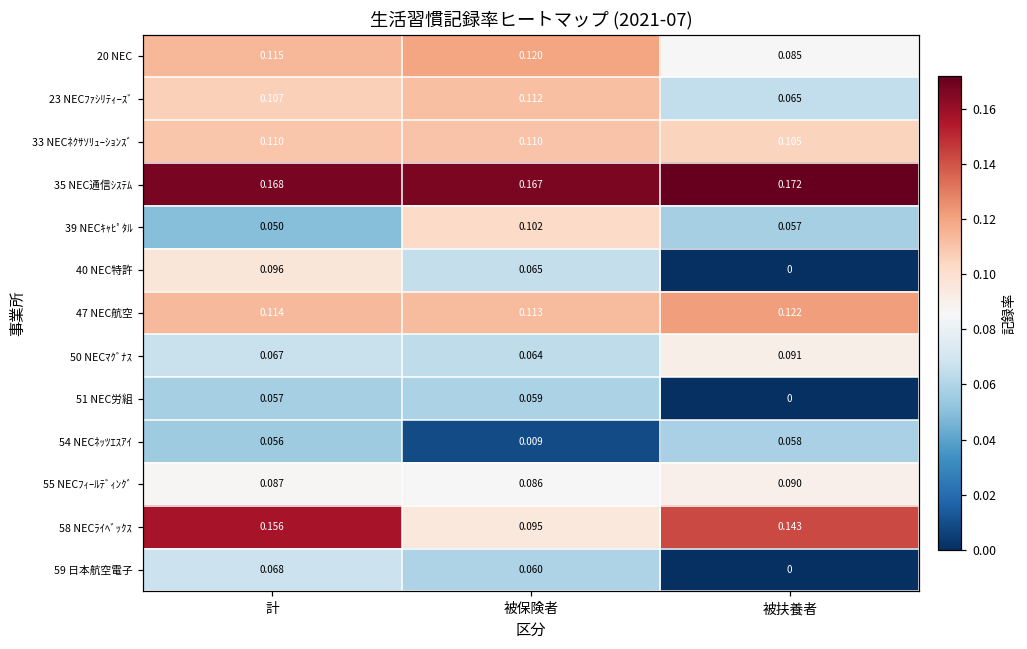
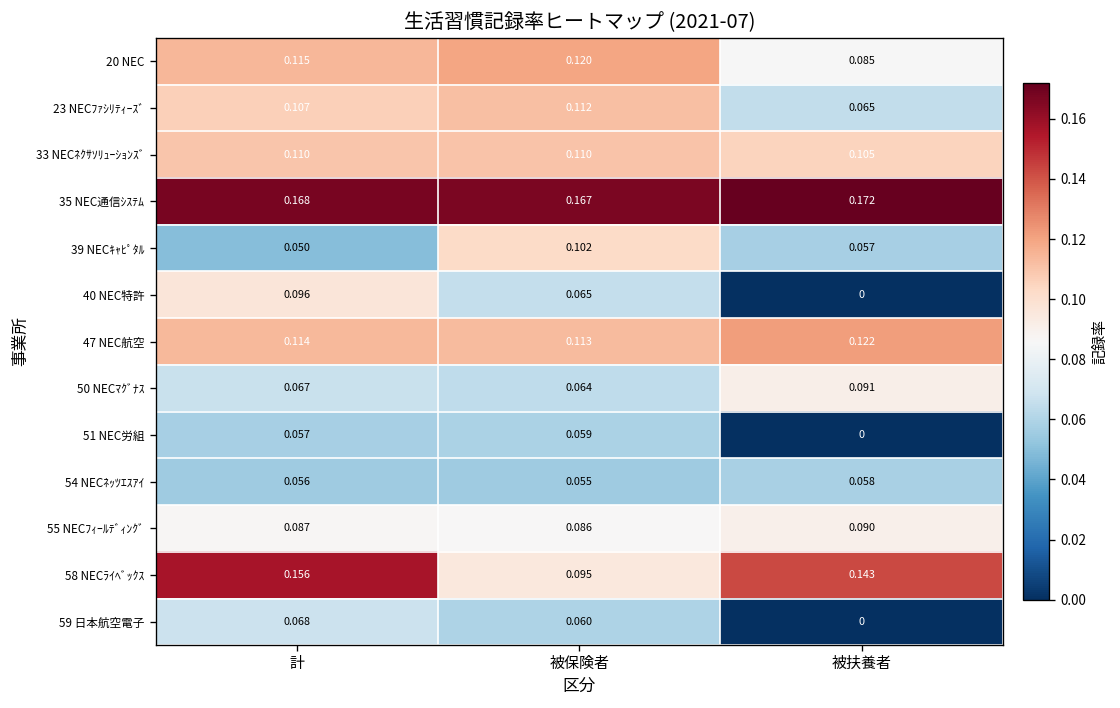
  {
    "20 NEC": {
      "計": 0.115,
      "被保険者": 0.120,
      "被扶養者": 0.085
    },
    "23 NECﾌｧｼﾘﾃｨｰｽﾞ": {
      "計": 0.107,
      "被保険者": 0.112,
      "被扶養者": 0.065
    },
    "33 NECﾈｸｻｿﾘｭｰｼｮﾝｽﾞ": {
      "計": 0.110,
      "被保険者": 0.110,
      "被扶養者": 0.105
    },
    "35 NEC通信ｼｽﾃﾑ": {
      "計": 0.168,
      "被保険者": 0.167,
      "被扶養者": 0.172
    },
    "39 NECｷｬﾋﾟﾀﾙ": {
      "計": 0.050,
      "被保険者": 0.102,
      "被扶養者": 0.057
    },
    "40 NEC特許": {
      "計": 0.096,
      "被保険者": 0.065,
      "被扶養者": 0
    },
    "47 NEC航空": {
      "計": 0.114,
      "被保険者": 0.113,
      "被扶養者": 0.122
    },
    "50 NECﾏｸﾞﾅｽ": {
      "計": 0.067,
      "被保険者": 0.064,
      "被扶養者": 0.091
    },
    "51 NEC労組": {
      "計": 0.057,
      "被保険者": 0.059,
      "被扶養者": 0
    },
    "54 NECﾈｯﾂｴｽｱｲ": {
      "計": 0.056,
-     "被保険者": 0.009,
+     "被保険者": 0.055,
      "被扶養者": 0.058
    },
    "55 NECﾌｨｰﾙﾃﾞｨﾝｸﾞ": {
      "計": 0.087,
      "被保険者": 0.086,
      "被扶養者": 0.090
    },
    "58 NECﾗｲﾍﾞｯｸｽ": {
      "計": 0.156,
      "被保険者": 0.095,
      "被扶養者": 0.143
    },
    "59 日本航空電子": {
      "計": 0.068,
      "被保険者": 0.060,
      "被扶養者": 0
    }
  }
